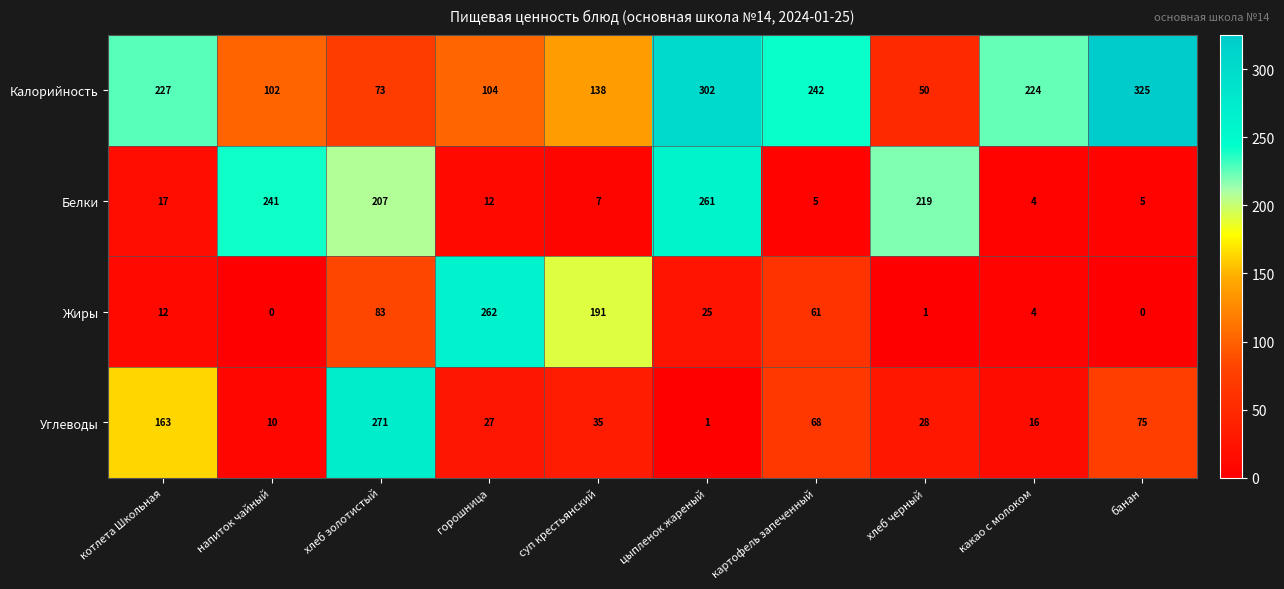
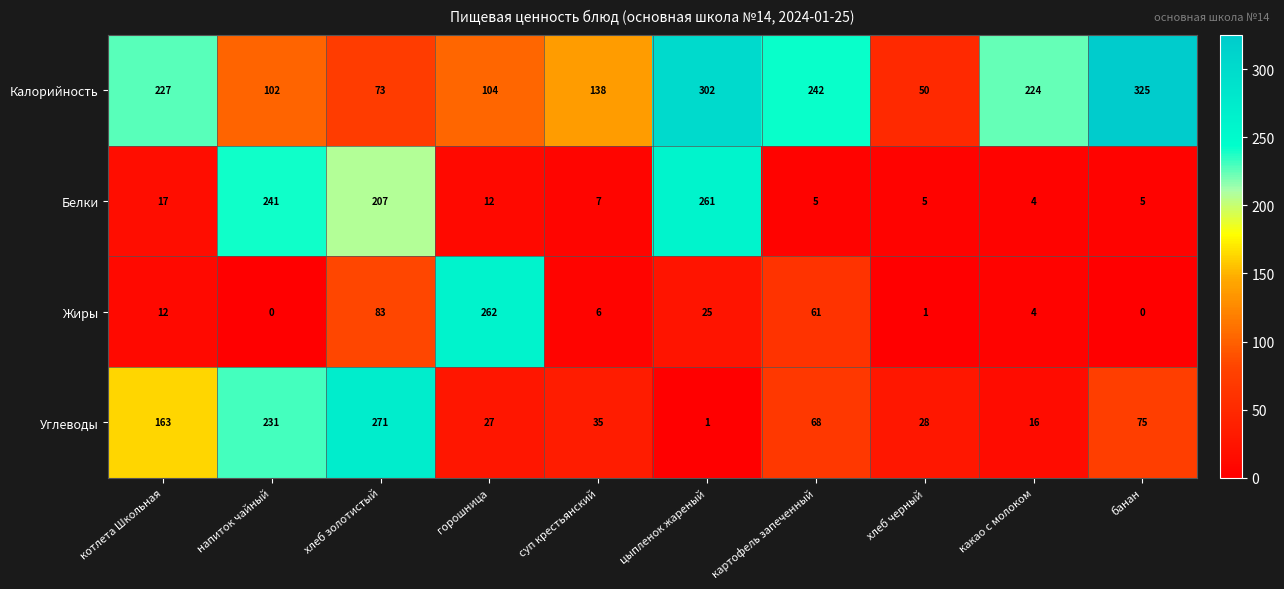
  {
    "Калорийность": {
      "котлета Школьная": 227,
      "напиток чайный": 102,
      "хлеб золотистый": 73,
      "горошница": 104,
      "суп крестьянский": 138,
      "цыпленок жареный": 302,
      "картофель запеченный": 242,
      "хлеб черный": 50,
      "какао с молоком": 224,
      "банан": 325
    },
    "Белки": {
      "котлета Школьная": 17,
      "напиток чайный": 241,
      "хлеб золотистый": 207,
      "горошница": 12,
      "суп крестьянский": 7,
      "цыпленок жареный": 261,
      "картофель запеченный": 5,
-     "хлеб черный": 219,
+     "хлеб черный": 5,
      "какао с молоком": 4,
      "банан": 5
    },
    "Жиры": {
      "котлета Школьная": 12,
      "напиток чайный": 0,
      "хлеб золотистый": 83,
      "горошница": 262,
-     "суп крестьянский": 191,
+     "суп крестьянский": 6,
      "цыпленок жареный": 25,
      "картофель запеченный": 61,
      "хлеб черный": 1,
      "какао с молоком": 4,
      "банан": 0
    },
    "Углеводы": {
      "котлета Школьная": 163,
-     "напиток чайный": 10,
+     "напиток чайный": 231,
      "хлеб золотистый": 271,
      "горошница": 27,
      "суп крестьянский": 35,
      "цыпленок жареный": 1,
      "картофель запеченный": 68,
      "хлеб черный": 28,
      "какао с молоком": 16,
      "банан": 75
    }
  }
